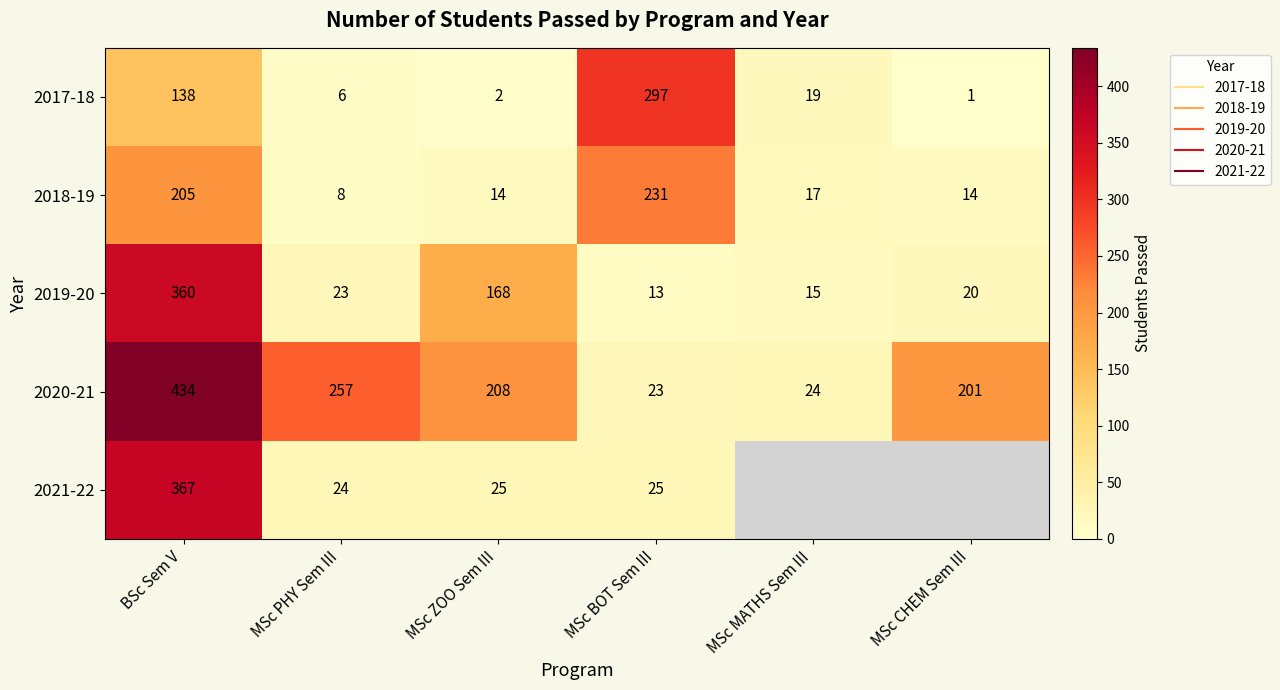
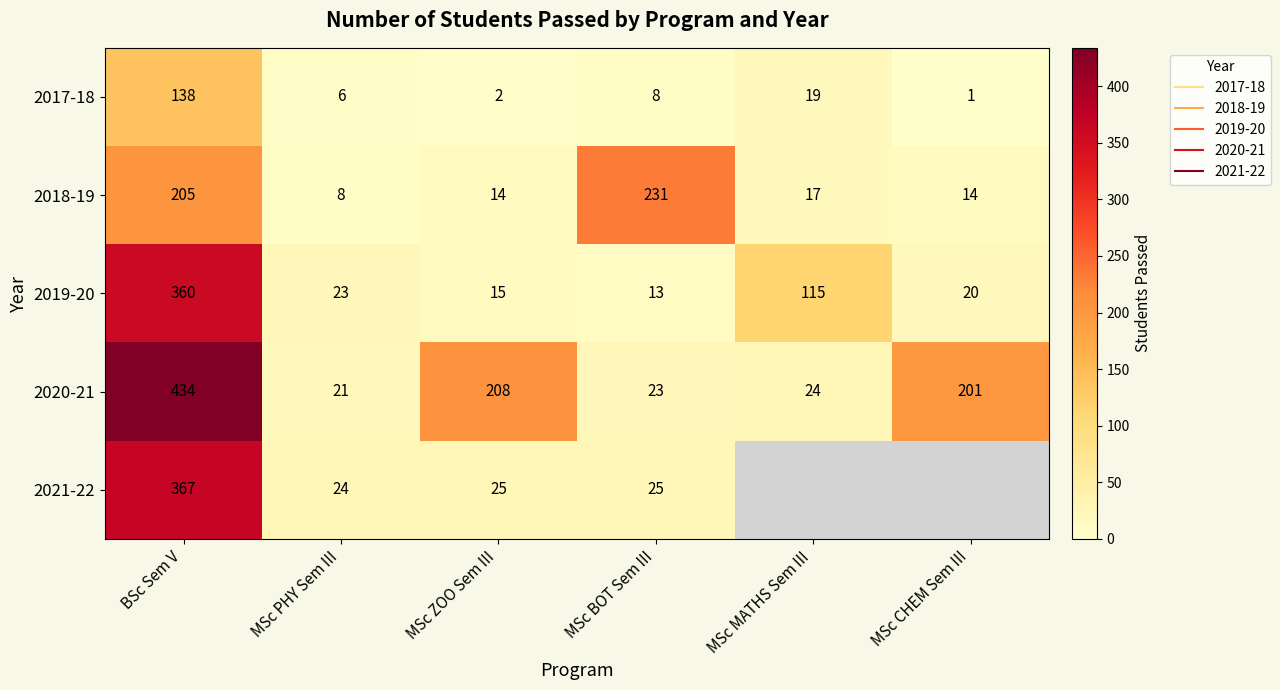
  {
    "2017-18": {
      "BSc Sem V": 138,
      "MSc PHY Sem III": 6,
      "MSc ZOO Sem III": 2,
-     "MSc BOT Sem III": 297,
+     "MSc BOT Sem III": 8,
      "MSc MATHS Sem III": 19,
      "MSc CHEM Sem III": 1
    },
    "2018-19": {
      "BSc Sem V": 205,
      "MSc PHY Sem III": 8,
      "MSc ZOO Sem III": 14,
      "MSc BOT Sem III": 231,
      "MSc MATHS Sem III": 17,
      "MSc CHEM Sem III": 14
    },
    "2019-20": {
      "BSc Sem V": 360,
      "MSc PHY Sem III": 23,
-     "MSc ZOO Sem III": 168,
+     "MSc ZOO Sem III": 15,
      "MSc BOT Sem III": 13,
-     "MSc MATHS Sem III": 15,
+     "MSc MATHS Sem III": 115,
      "MSc CHEM Sem III": 20
    },
    "2020-21": {
      "BSc Sem V": 434,
-     "MSc PHY Sem III": 257,
+     "MSc PHY Sem III": 21,
      "MSc ZOO Sem III": 208,
      "MSc BOT Sem III": 23,
      "MSc MATHS Sem III": 24,
      "MSc CHEM Sem III": 201
    },
    "2021-22": {
      "BSc Sem V": 367,
      "MSc PHY Sem III": 24,
      "MSc ZOO Sem III": 25,
      "MSc BOT Sem III": 25
    }
  }
